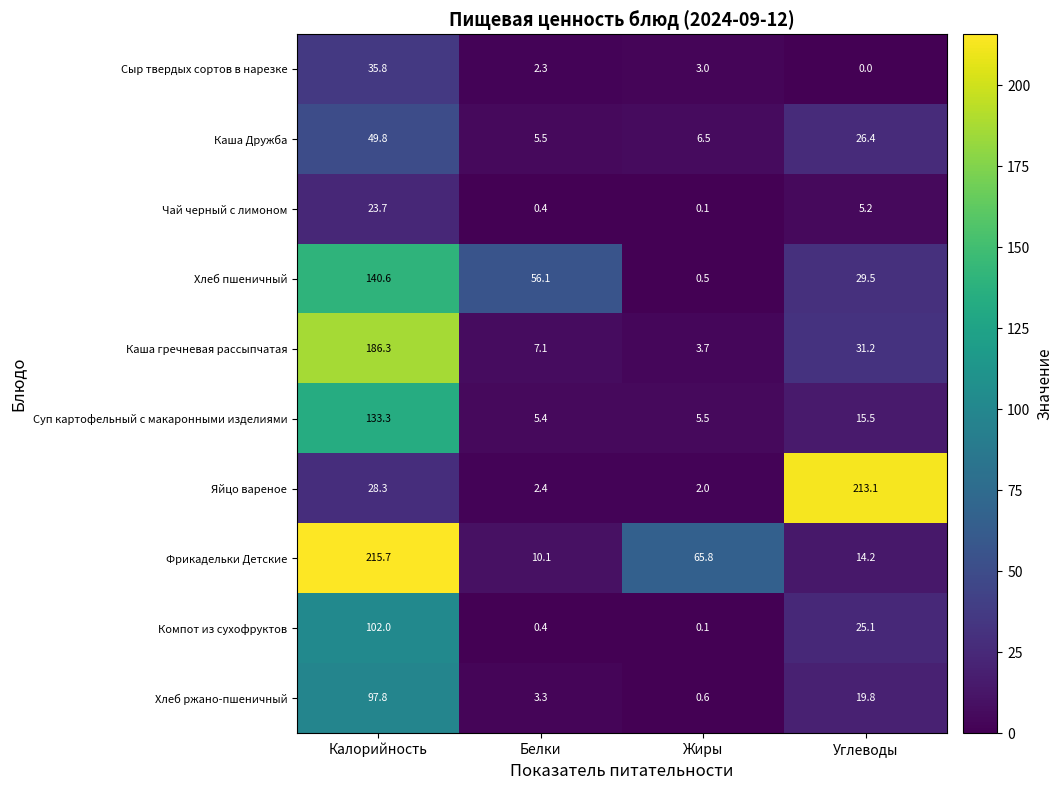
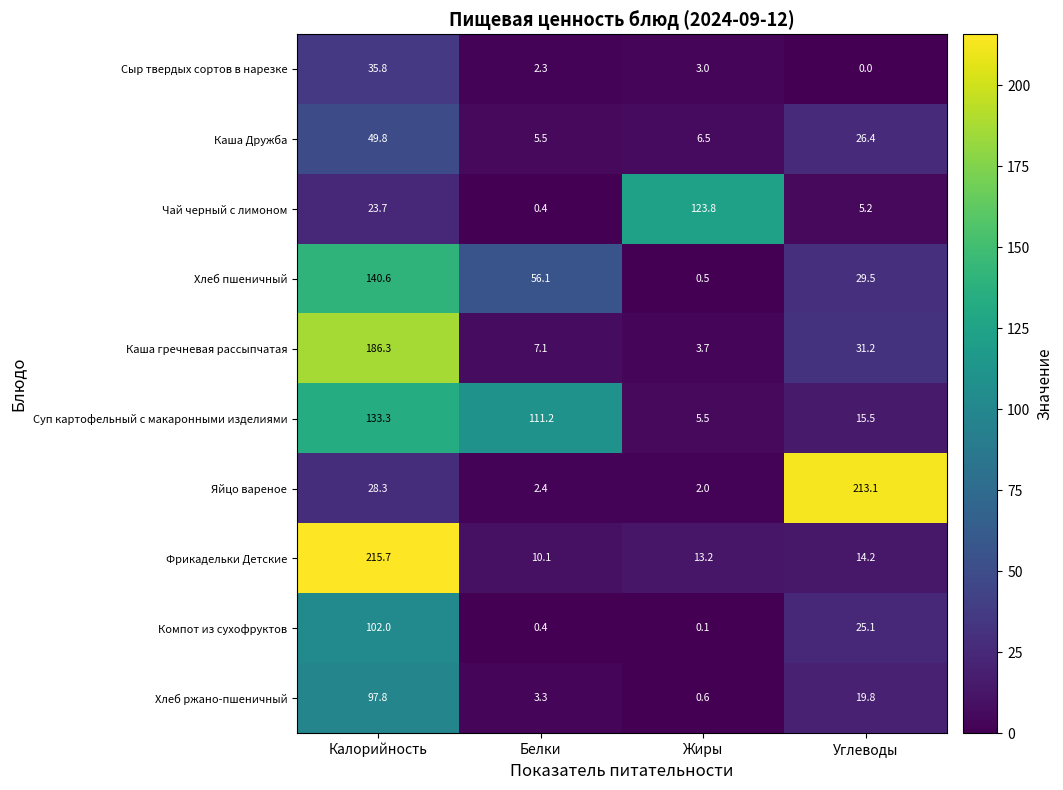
  {
    "Сыр твердых сортов в нарезке": {
      "Калорийность": 35.8,
      "Белки": 2.3,
      "Жиры": 3.0,
      "Углеводы": 0.0
    },
    "Каша Дружба": {
      "Калорийность": 49.8,
      "Белки": 5.5,
      "Жиры": 6.5,
      "Углеводы": 26.4
    },
    "Чай черный с лимоном": {
      "Калорийность": 23.7,
      "Белки": 0.4,
-     "Жиры": 0.1,
+     "Жиры": 123.8,
      "Углеводы": 5.2
    },
    "Хлеб пшеничный": {
      "Калорийность": 140.6,
      "Белки": 56.1,
      "Жиры": 0.5,
      "Углеводы": 29.5
    },
    "Каша гречневая рассыпчатая": {
      "Калорийность": 186.3,
      "Белки": 7.1,
      "Жиры": 3.7,
      "Углеводы": 31.2
    },
    "Суп картофельный с макаронными изделиями": {
      "Калорийность": 133.3,
-     "Белки": 5.4,
+     "Белки": 111.2,
      "Жиры": 5.5,
      "Углеводы": 15.5
    },
    "Яйцо вареное": {
      "Калорийность": 28.3,
      "Белки": 2.4,
      "Жиры": 2.0,
      "Углеводы": 213.1
    },
    "Фрикадельки Детские": {
      "Калорийность": 215.7,
      "Белки": 10.1,
-     "Жиры": 65.8,
+     "Жиры": 13.2,
      "Углеводы": 14.2
    },
    "Компот из сухофруктов": {
      "Калорийность": 102.0,
      "Белки": 0.4,
      "Жиры": 0.1,
      "Углеводы": 25.1
    },
    "Хлеб ржано-пшеничный": {
      "Калорийность": 97.8,
      "Белки": 3.3,
      "Жиры": 0.6,
      "Углеводы": 19.8
    }
  }
